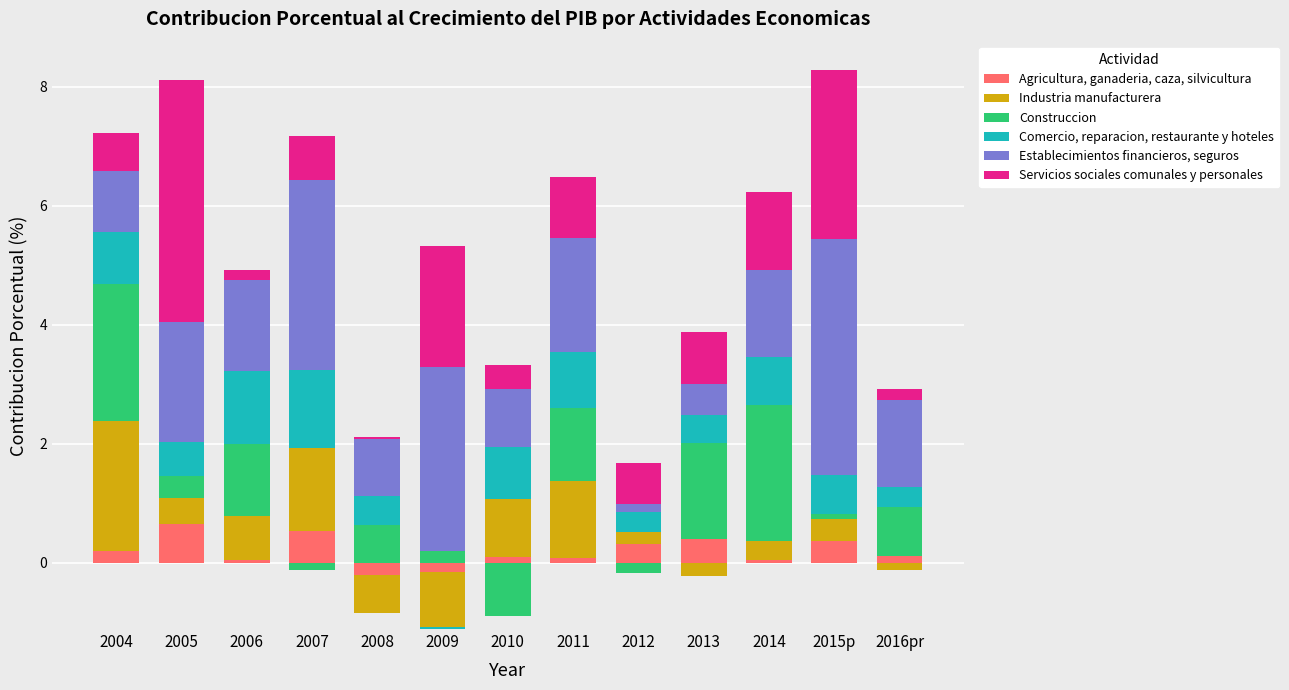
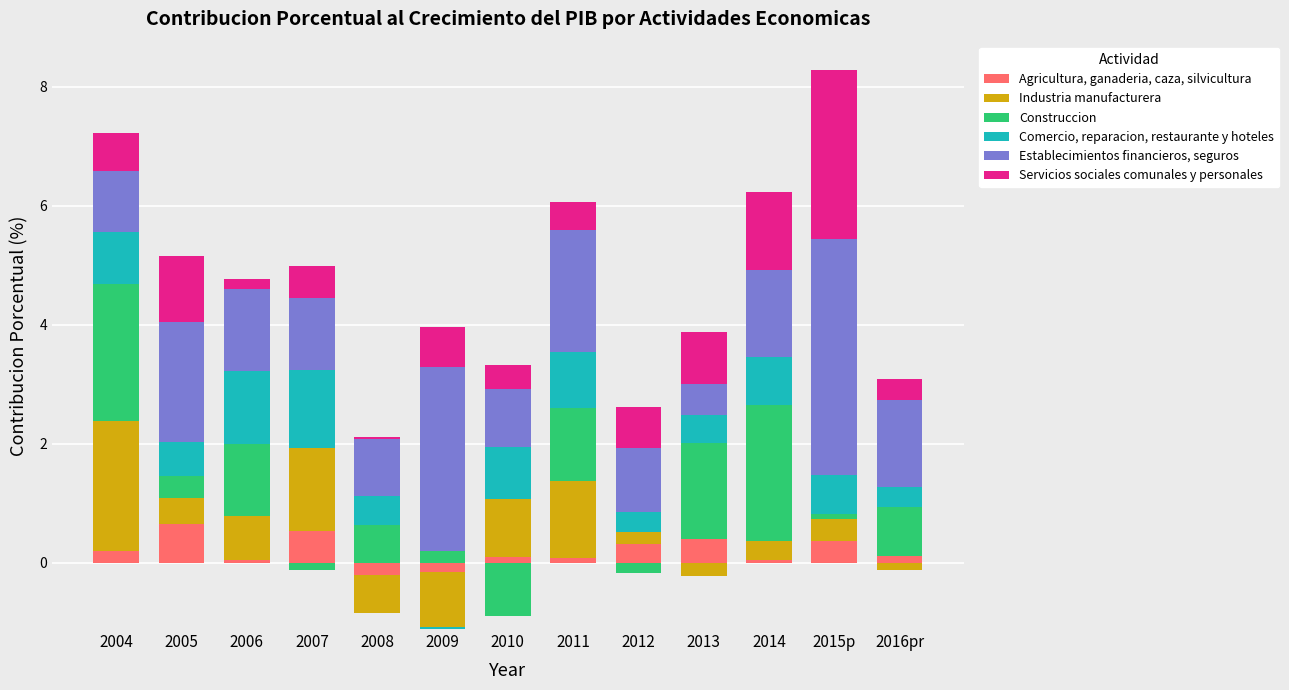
  {
    "Establecimientos financieros, seguros": {
      "2004": 1.0,
      "2005": 2.0,
-     "2006": 1.5,
-     "2007": 3.2,
+     "2006": 1.4,
+     "2007": 1.2,
      "2008": 1.0,
      "2009": 3.1,
      "2010": 1.0,
-     "2011": 1.9,
-     "2012": 0.1,
+     "2011": 2.1,
+     "2012": 1.1,
      "2013": 0.5,
      "2014": 1.5,
      "2015p": 4.0,
      "2016pr": 1.5
    },
    "Servicios sociales comunales y personales": {
      "2004": 0.6,
-     "2005": 4.1,
+     "2005": 1.1,
      "2006": 0.2,
-     "2007": 0.7,
-     "2009": 2.0,
+     "2007": 0.5,
+     "2009": 0.7,
      "2010": 0.4,
-     "2011": 1.0,
+     "2011": 0.5,
      "2012": 0.7,
      "2013": 0.9,
      "2014": 1.3,
      "2015p": 2.9,
-     "2016pr": 0.2
+     "2016pr": 0.4
    }
  }
